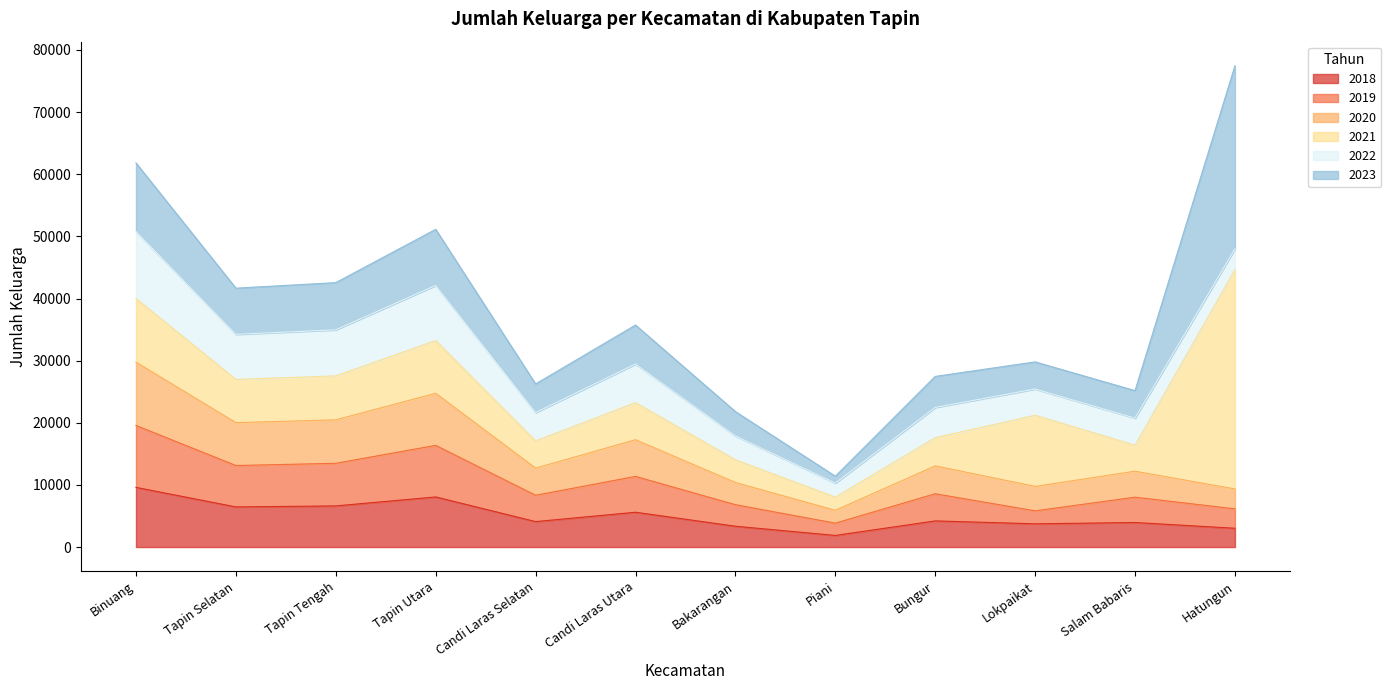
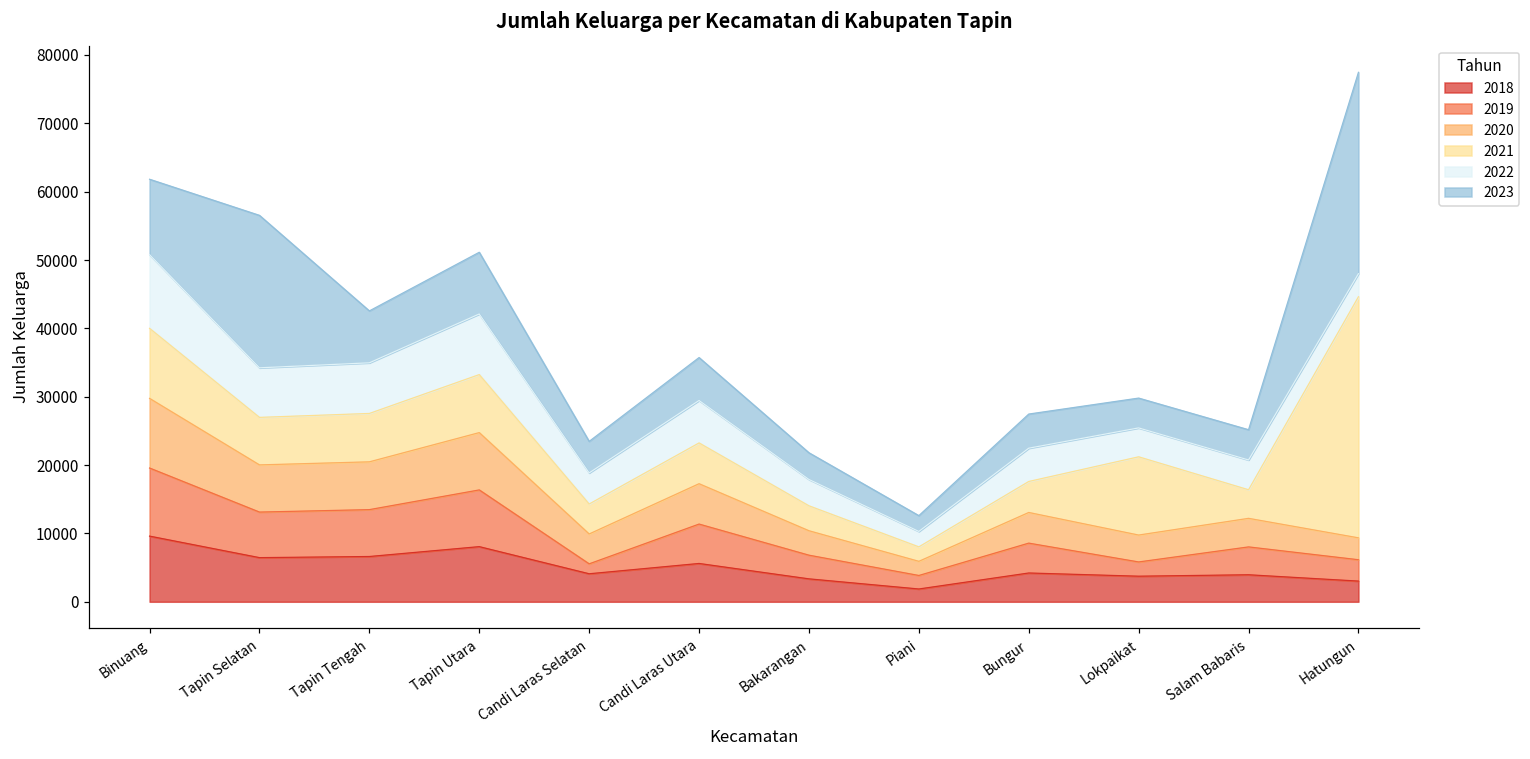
  {
    "2018": {
      "Binuang": 10000,
      "Tapin Selatan": 6000,
      "Tapin Tengah": 7000,
      "Tapin Utara": 8000,
      "Candi Laras Selatan": 4000,
      "Candi Laras Utara": 6000,
      "Bakarangan": 3000,
      "Piani": 2000,
      "Bungur": 4000,
      "Lokpaikat": 4000,
      "Salam Babaris": 4000,
      "Hatungun": 3000
    },
    "2019": {
      "Binuang": 10000,
      "Tapin Selatan": 7000,
      "Tapin Tengah": 7000,
      "Tapin Utara": 8000,
-     "Candi Laras Selatan": 4000,
+     "Candi Laras Selatan": 1000,
      "Candi Laras Utara": 6000,
      "Bakarangan": 3000,
      "Piani": 2000,
      "Bungur": 4000,
      "Lokpaikat": 2000,
      "Salam Babaris": 4000,
      "Hatungun": 3000
    },
    "2020": {
      "Binuang": 10000,
      "Tapin Selatan": 7000,
      "Tapin Tengah": 7000,
      "Tapin Utara": 8000,
      "Candi Laras Selatan": 4000,
      "Candi Laras Utara": 6000,
      "Bakarangan": 4000,
      "Piani": 2000,
      "Bungur": 4000,
      "Lokpaikat": 4000,
      "Salam Babaris": 4000,
      "Hatungun": 3000
    },
    "2021": {
      "Binuang": 10000,
      "Tapin Selatan": 7000,
      "Tapin Tengah": 7000,
      "Tapin Utara": 8000,
      "Candi Laras Selatan": 4000,
      "Candi Laras Utara": 6000,
      "Bakarangan": 4000,
      "Piani": 2000,
      "Bungur": 5000,
      "Lokpaikat": 11000,
      "Salam Babaris": 4000,
      "Hatungun": 35000
    },
    "2022": {
      "Binuang": 11000,
      "Tapin Selatan": 7000,
      "Tapin Tengah": 7000,
      "Tapin Utara": 9000,
      "Candi Laras Selatan": 5000,
      "Candi Laras Utara": 6000,
      "Bakarangan": 4000,
      "Piani": 2000,
      "Bungur": 5000,
      "Lokpaikat": 4000,
      "Salam Babaris": 4000,
      "Hatungun": 3000
    },
    "2023": {
      "Binuang": 11000,
-     "Tapin Selatan": 7000,
+     "Tapin Selatan": 22000,
      "Tapin Tengah": 8000,
      "Tapin Utara": 9000,
      "Candi Laras Selatan": 5000,
      "Candi Laras Utara": 6000,
      "Bakarangan": 4000,
-     "Piani": 1000,
+     "Piani": 2000,
      "Bungur": 5000,
      "Lokpaikat": 4000,
      "Salam Babaris": 4000,
      "Hatungun": 29000
    }
  }
